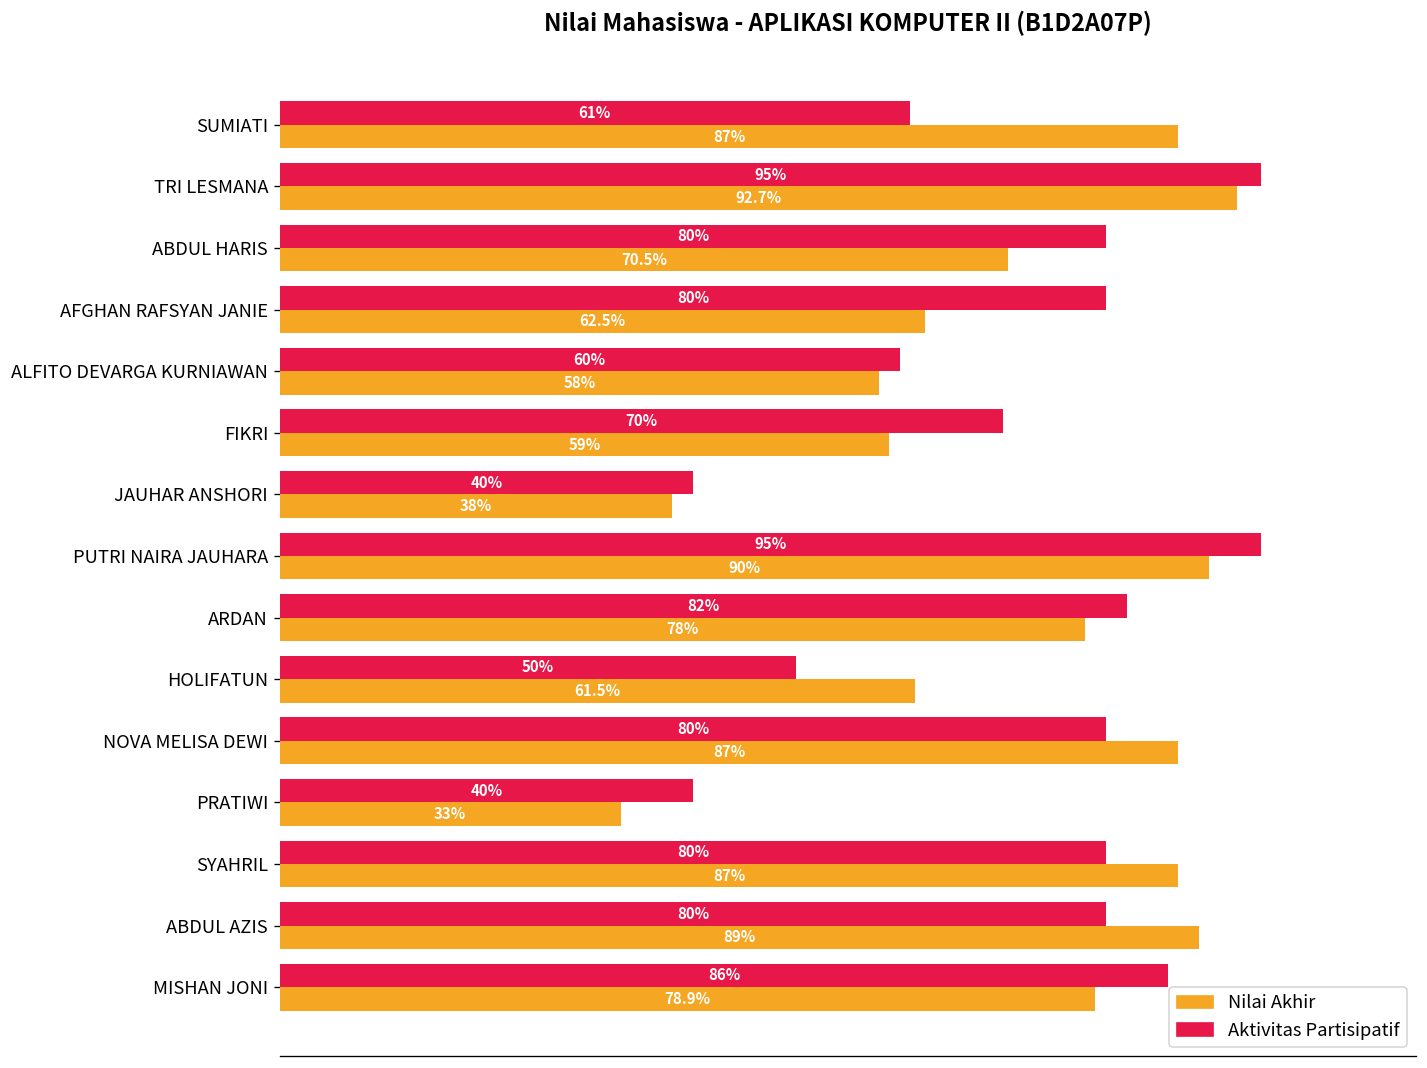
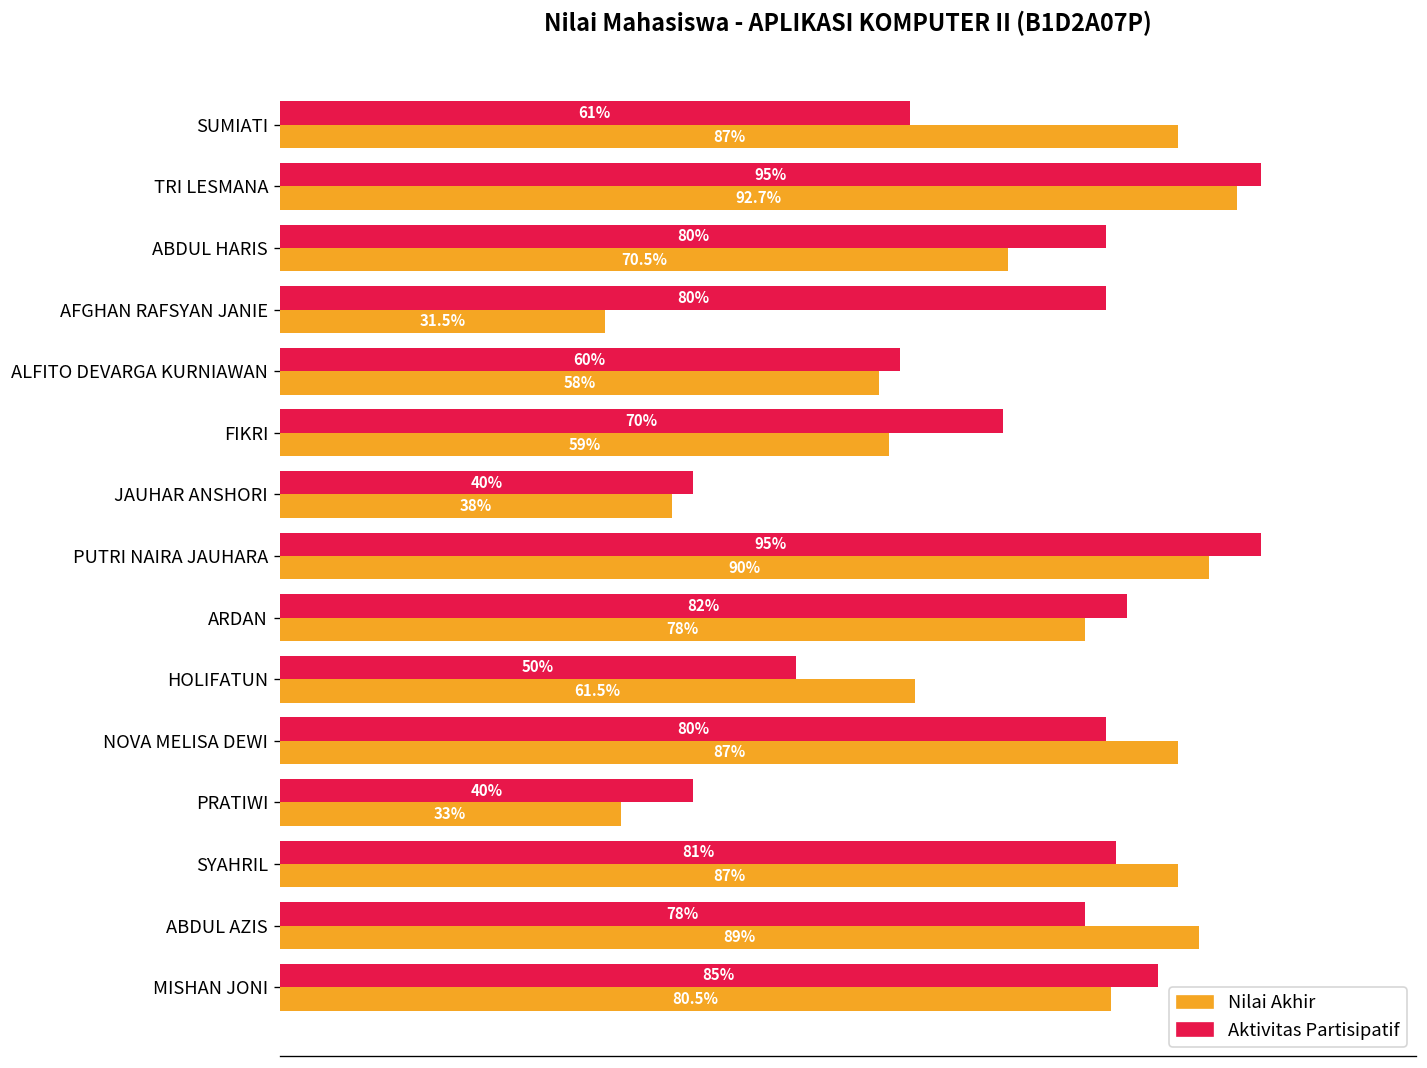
  {
    "Nilai Akhir": {
      "SUMIATI": "87%",
      "TRI LESMANA": "92.7%",
      "ABDUL HARIS": "70.5%",
-     "AFGHAN RAFSYAN JANIE": "62.5%",
+     "AFGHAN RAFSYAN JANIE": "31.5%",
      "ALFITO DEVARGA KURNIAWAN": "58%",
      "FIKRI": "59%",
      "JAUHAR ANSHORI": "38%",
      "PUTRI NAIRA JAUHARA": "90%",
      "ARDAN": "78%",
      "HOLIFATUN": "61.5%",
      "NOVA MELISA DEWI": "87%",
      "PRATIWI": "33%",
      "SYAHRIL": "87%",
      "ABDUL AZIS": "89%",
-     "MISHAN JONI": "78.9%"
+     "MISHAN JONI": "80.5%"
    },
    "Aktivitas Partisipatif": {
      "SUMIATI": "61%",
      "TRI LESMANA": "95%",
      "ABDUL HARIS": "80%",
      "AFGHAN RAFSYAN JANIE": "80%",
      "ALFITO DEVARGA KURNIAWAN": "60%",
      "FIKRI": "70%",
      "JAUHAR ANSHORI": "40%",
      "PUTRI NAIRA JAUHARA": "95%",
      "ARDAN": "82%",
      "HOLIFATUN": "50%",
      "NOVA MELISA DEWI": "80%",
      "PRATIWI": "40%",
-     "SYAHRIL": "80%",
-     "ABDUL AZIS": "80%",
-     "MISHAN JONI": "86%"
+     "SYAHRIL": "81%",
+     "ABDUL AZIS": "78%",
+     "MISHAN JONI": "85%"
    }
  }
